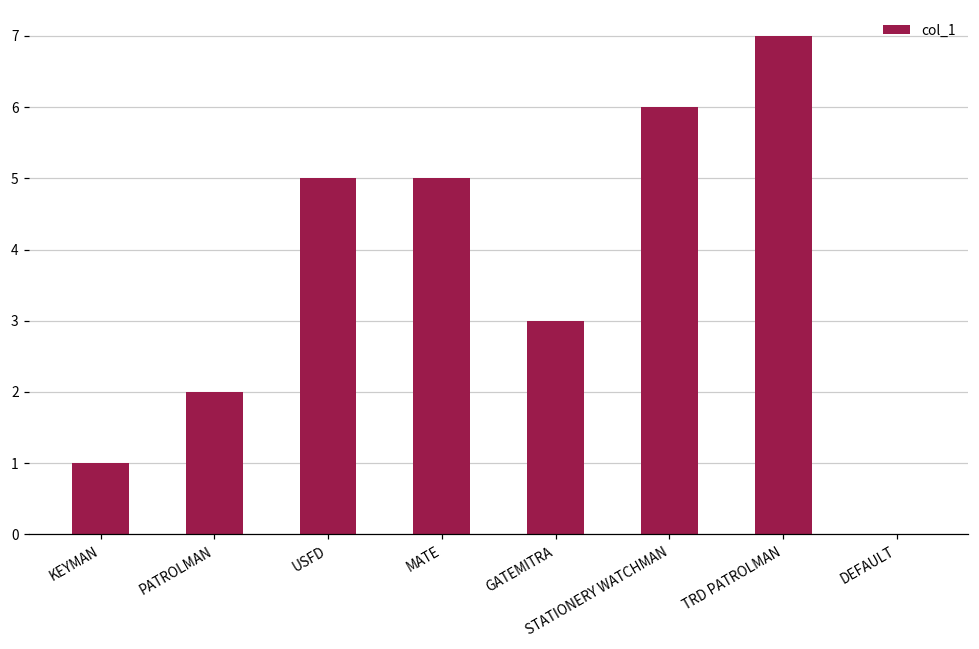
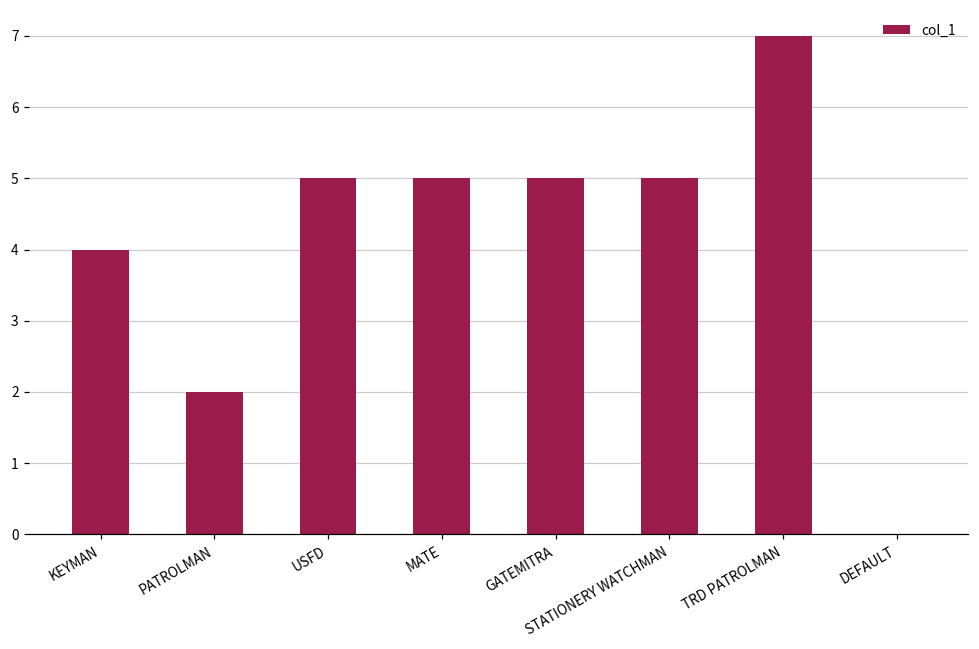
  {
-   "KEYMAN": 1,
+   "KEYMAN": 4,
    "PATROLMAN": 2,
    "USFD": 5,
    "MATE": 5,
-   "GATEMITRA": 3,
-   "STATIONERY WATCHMAN": 6,
+   "GATEMITRA": 5,
+   "STATIONERY WATCHMAN": 5,
    "TRD PATROLMAN": 7,
    "DEFAULT": 0
  }
